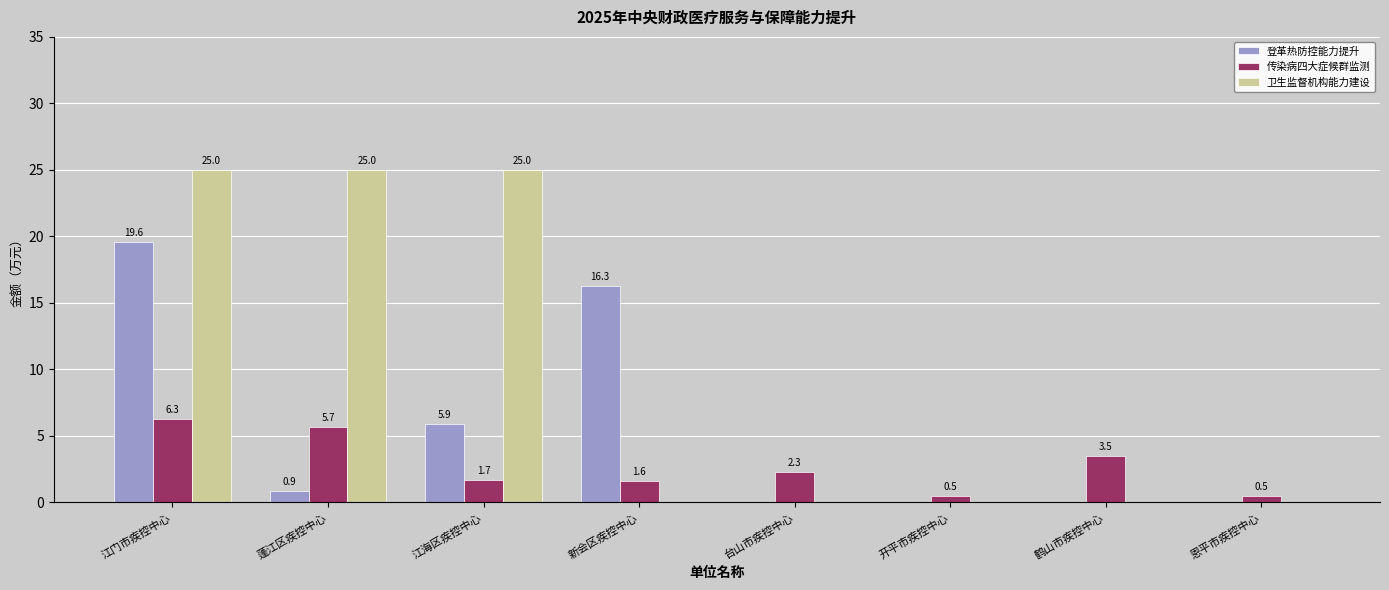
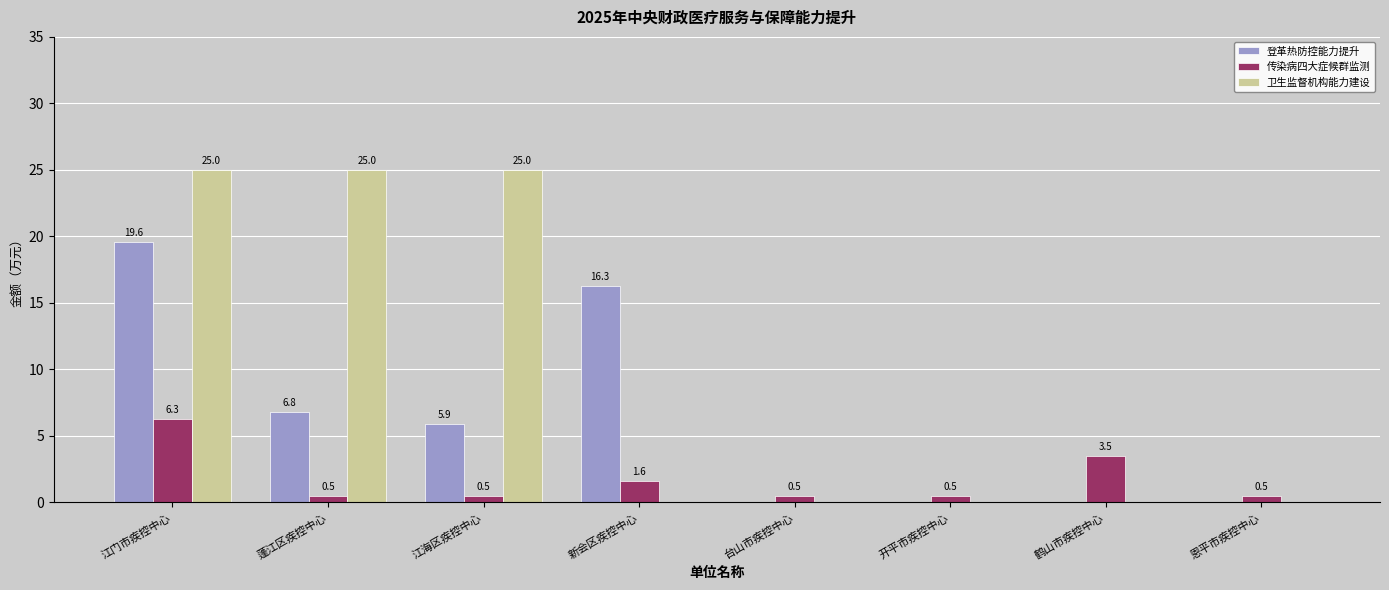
  {
    "登革热防控能力提升": {
      "江门市疾控中心": 19.6,
-     "蓬江区疾控中心": 0.9,
+     "蓬江区疾控中心": 6.8,
      "江海区疾控中心": 5.9,
      "新会区疾控中心": 16.3
    },
    "传染病四大症候群监测": {
      "江门市疾控中心": 6.3,
-     "蓬江区疾控中心": 5.7,
-     "江海区疾控中心": 1.7,
+     "蓬江区疾控中心": 0.5,
+     "江海区疾控中心": 0.5,
      "新会区疾控中心": 1.6,
-     "台山市疾控中心": 2.3,
+     "台山市疾控中心": 0.5,
      "开平市疾控中心": 0.5,
      "鹤山市疾控中心": 3.5,
      "恩平市疾控中心": 0.5
    },
    "卫生监督机构能力建设": {
      "江门市疾控中心": 25.0,
      "蓬江区疾控中心": 25.0,
      "江海区疾控中心": 25.0
    }
  }
